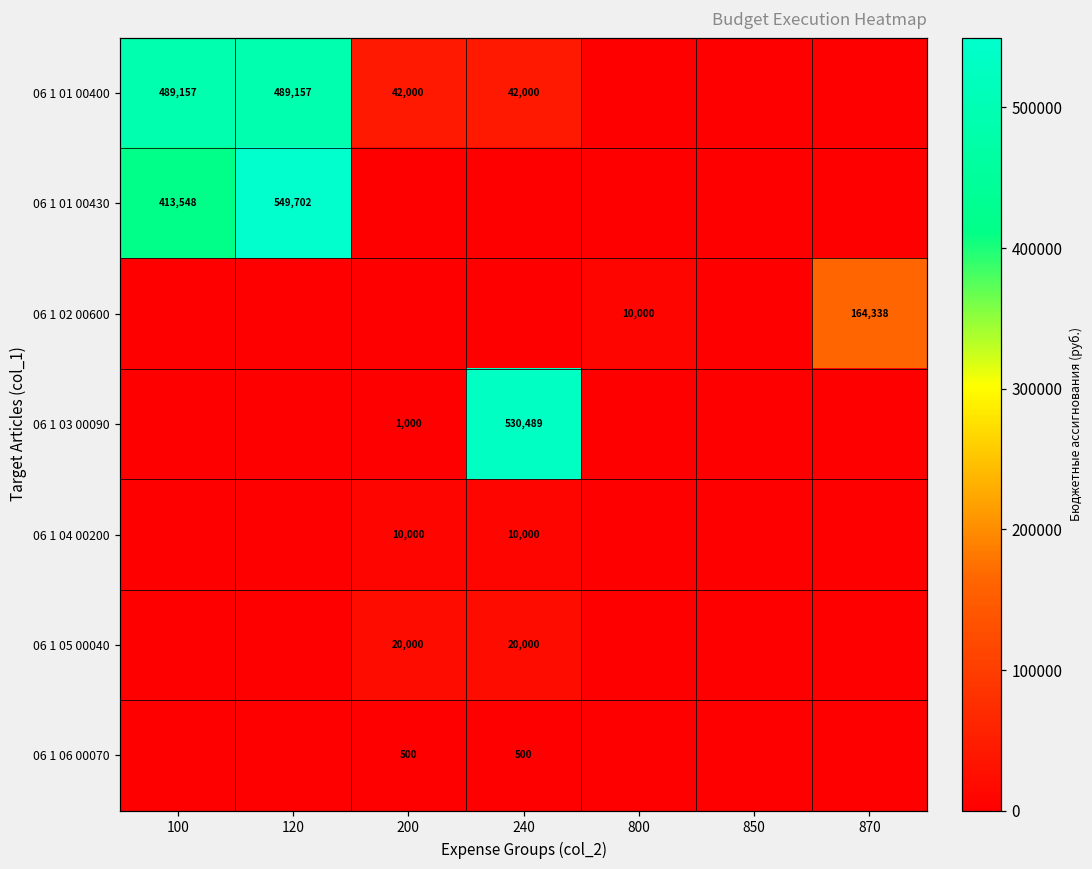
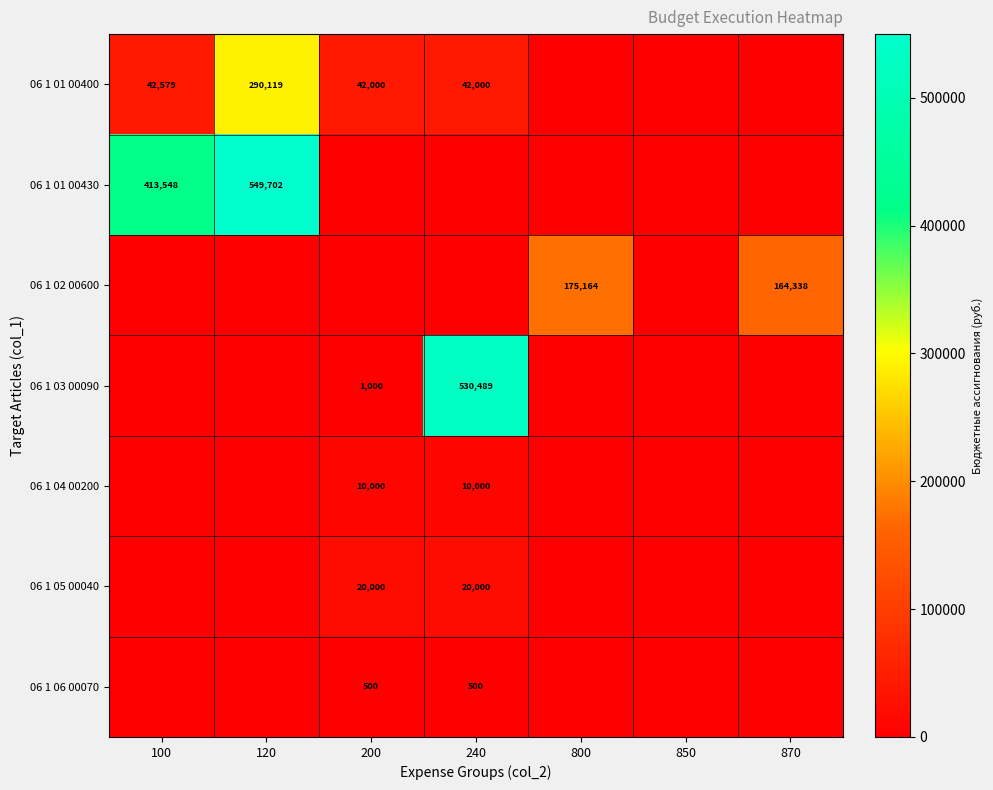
  {
    "06 1 01 00400": {
-     "100": "489,157",
-     "120": "489,157",
+     "100": "42,579",
+     "120": "290,119",
      "200": "42,000",
      "240": "42,000"
    },
    "06 1 01 00430": {
      "100": "413,548",
      "120": "549,702"
    },
    "06 1 02 00600": {
-     "800": "10,000",
+     "800": "175,164",
      "870": "164,338"
    },
    "06 1 03 00090": {
      "200": "1,000",
      "240": "530,489"
    },
    "06 1 04 00200": {
      "200": "10,000",
      "240": "10,000"
    },
    "06 1 05 00040": {
      "200": "20,000",
      "240": "20,000"
    },
    "06 1 06 00070": {
      "200": "500",
      "240": "500"
    }
  }
